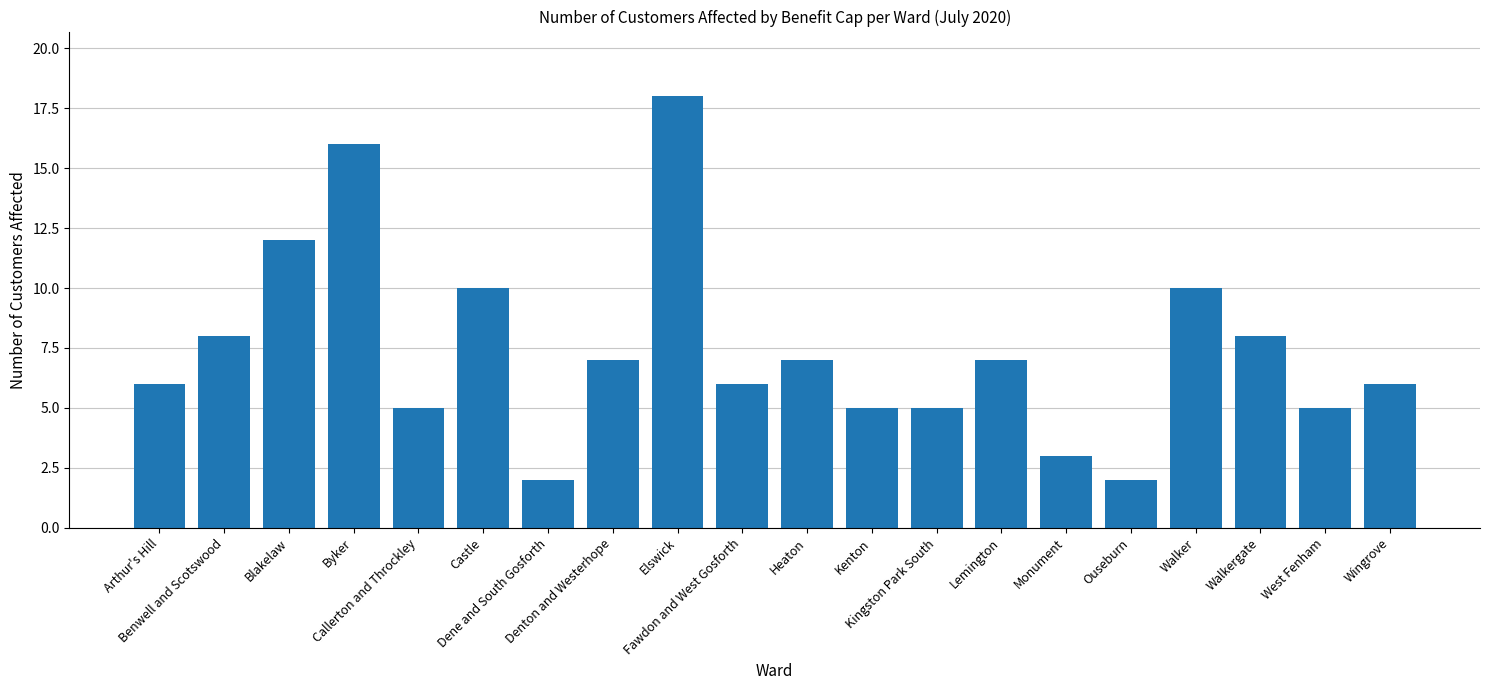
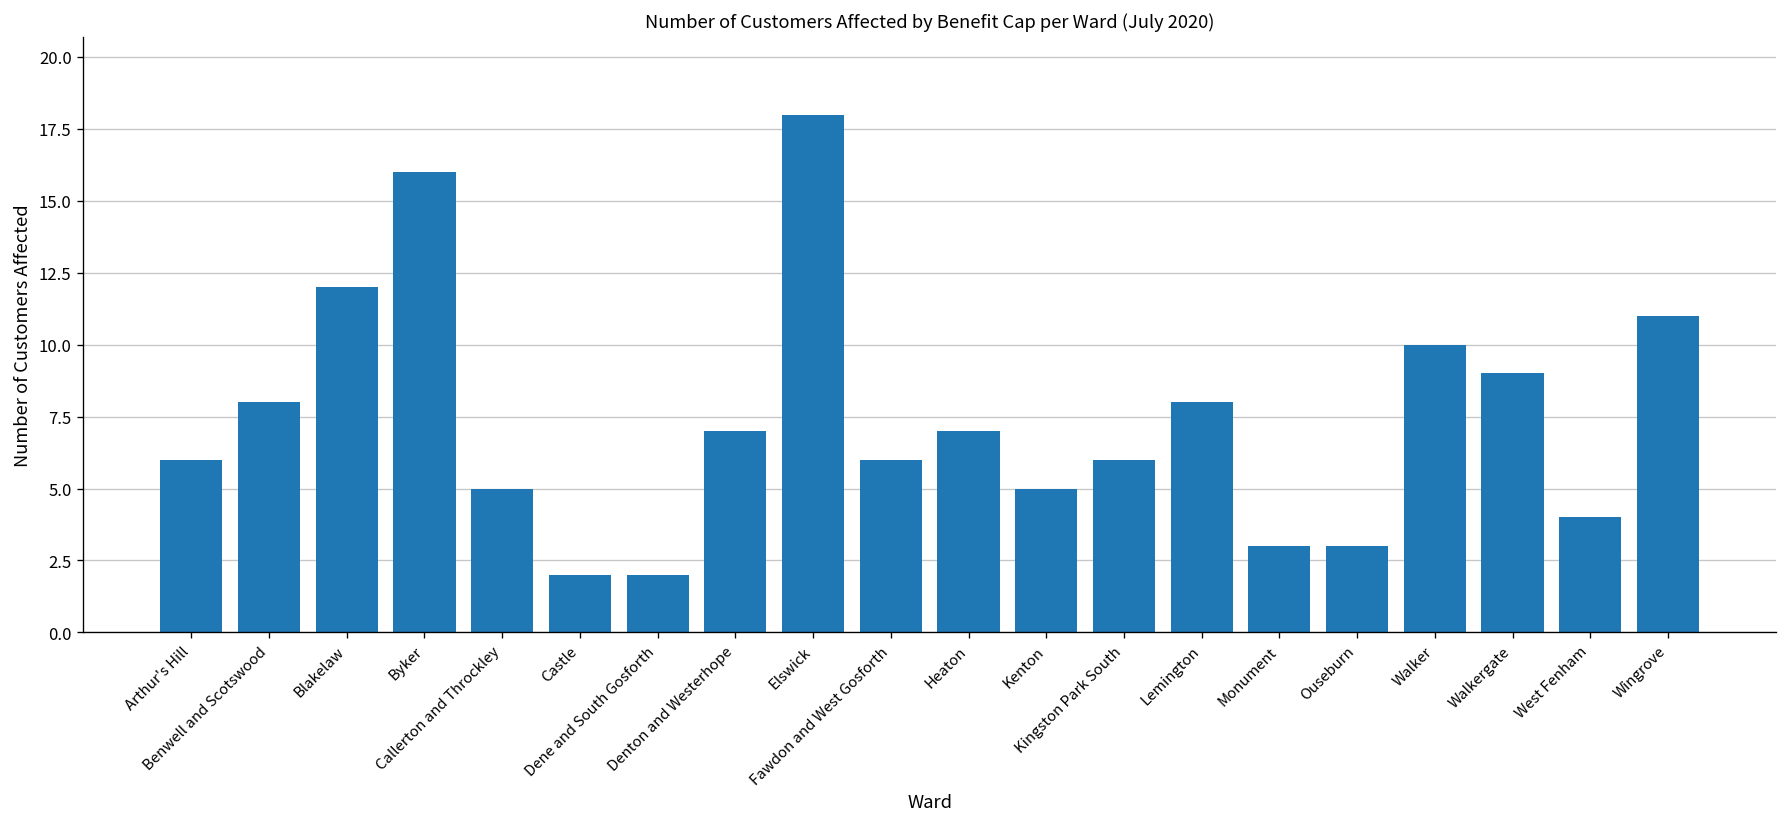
  {
    "Arthur's Hill": 6,
    "Benwell and Scotswood": 8,
    "Blakelaw": 12,
    "Byker": 16,
    "Callerton and Throckley": 5,
-   "Castle": 10,
+   "Castle": 2,
    "Dene and South Gosforth": 2,
    "Denton and Westerhope": 7,
    "Elswick": 18,
    "Fawdon and West Gosforth": 6,
    "Heaton": 7,
    "Kenton": 5,
-   "Kingston Park South": 5,
-   "Lemington": 7,
+   "Kingston Park South": 6,
+   "Lemington": 8,
    "Monument": 3,
-   "Ouseburn": 2,
+   "Ouseburn": 3,
    "Walker": 10,
-   "Walkergate": 8,
-   "West Fenham": 5,
-   "Wingrove": 6
+   "Walkergate": 9,
+   "West Fenham": 4,
+   "Wingrove": 11
  }
